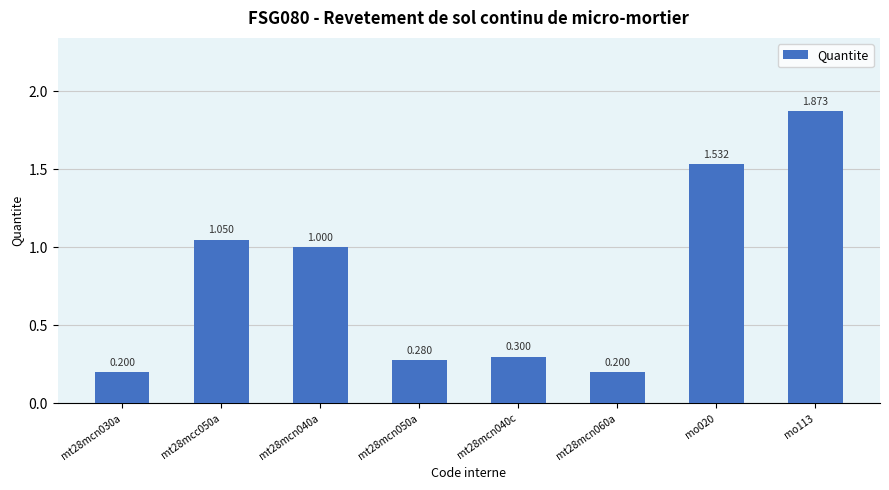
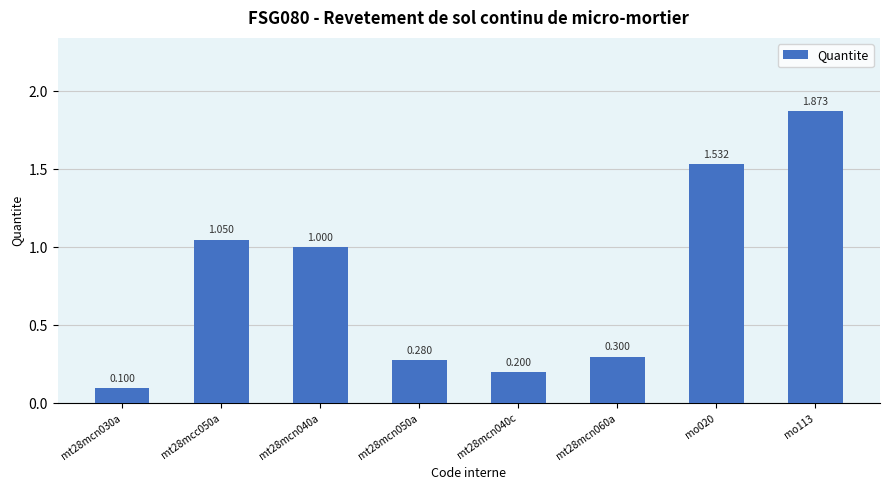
  {
-   "mt28mcn030a": 0.200,
+   "mt28mcn030a": 0.100,
    "mt28mcc050a": 1.050,
    "mt28mcn040a": 1.000,
    "mt28mcn050a": 0.280,
-   "mt28mcn040c": 0.300,
-   "mt28mcn060a": 0.200,
+   "mt28mcn040c": 0.200,
+   "mt28mcn060a": 0.300,
    "mo020": 1.532,
    "mo113": 1.873
  }
